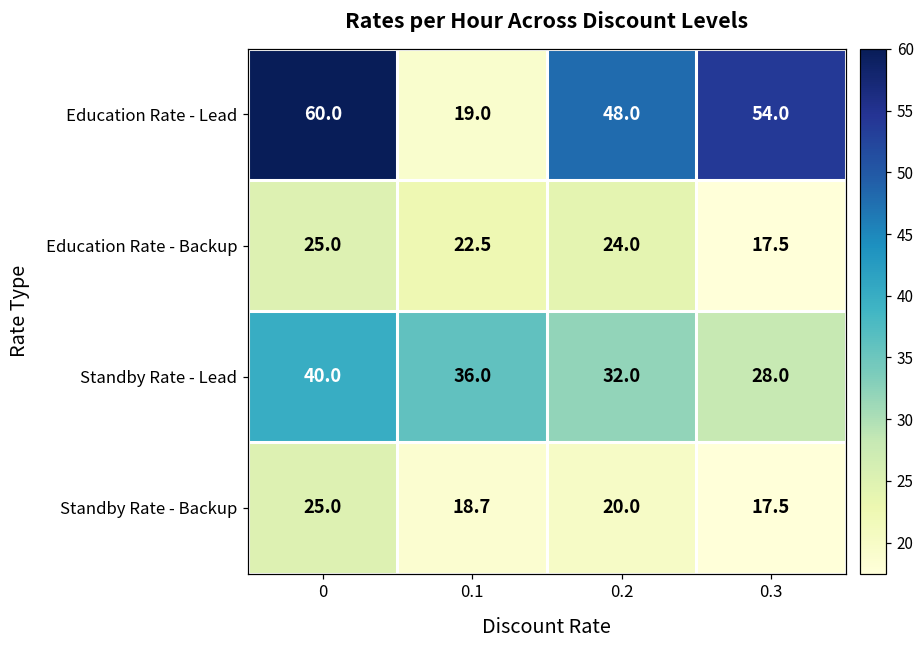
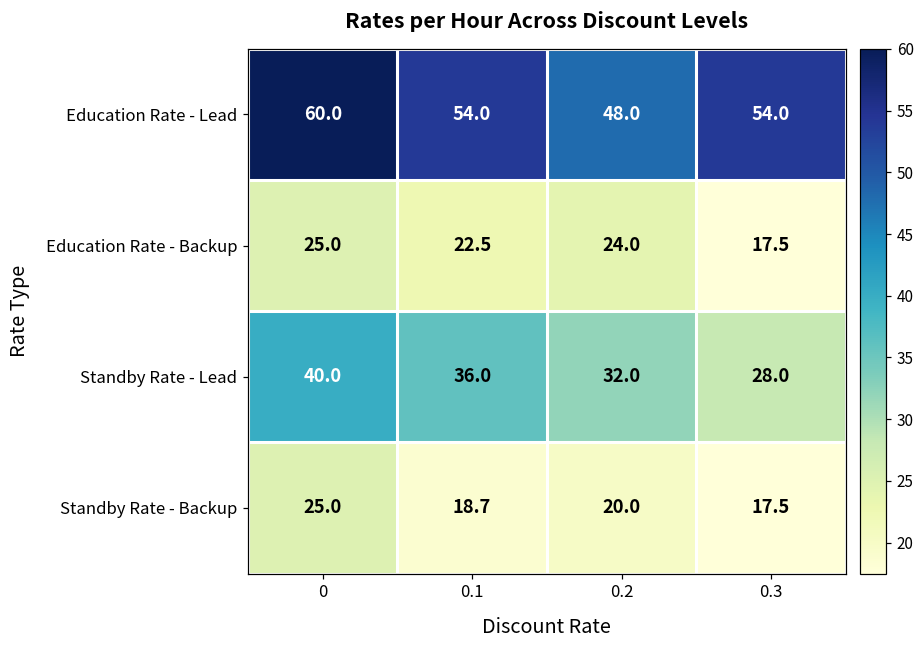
  {
    "Education Rate - Lead": {
      "0": 60.0,
-     "0.1": 19.0,
+     "0.1": 54.0,
      "0.2": 48.0,
      "0.3": 54.0
    },
    "Education Rate - Backup": {
      "0": 25.0,
      "0.1": 22.5,
      "0.2": 24.0,
      "0.3": 17.5
    },
    "Standby Rate - Lead": {
      "0": 40.0,
      "0.1": 36.0,
      "0.2": 32.0,
      "0.3": 28.0
    },
    "Standby Rate - Backup": {
      "0": 25.0,
      "0.1": 18.7,
      "0.2": 20.0,
      "0.3": 17.5
    }
  }
